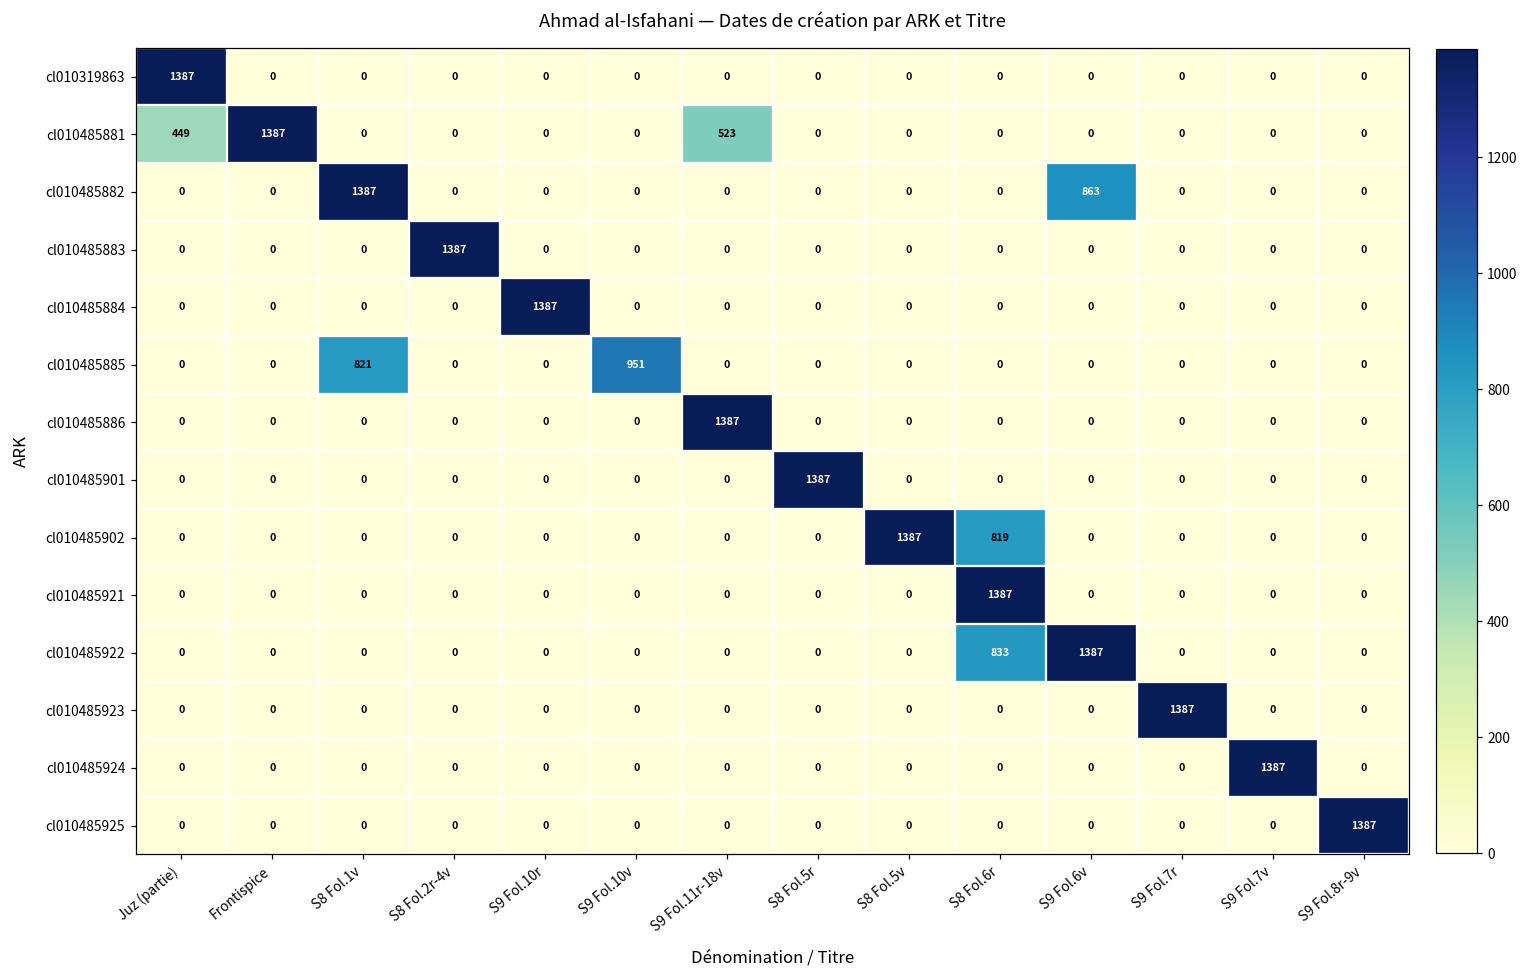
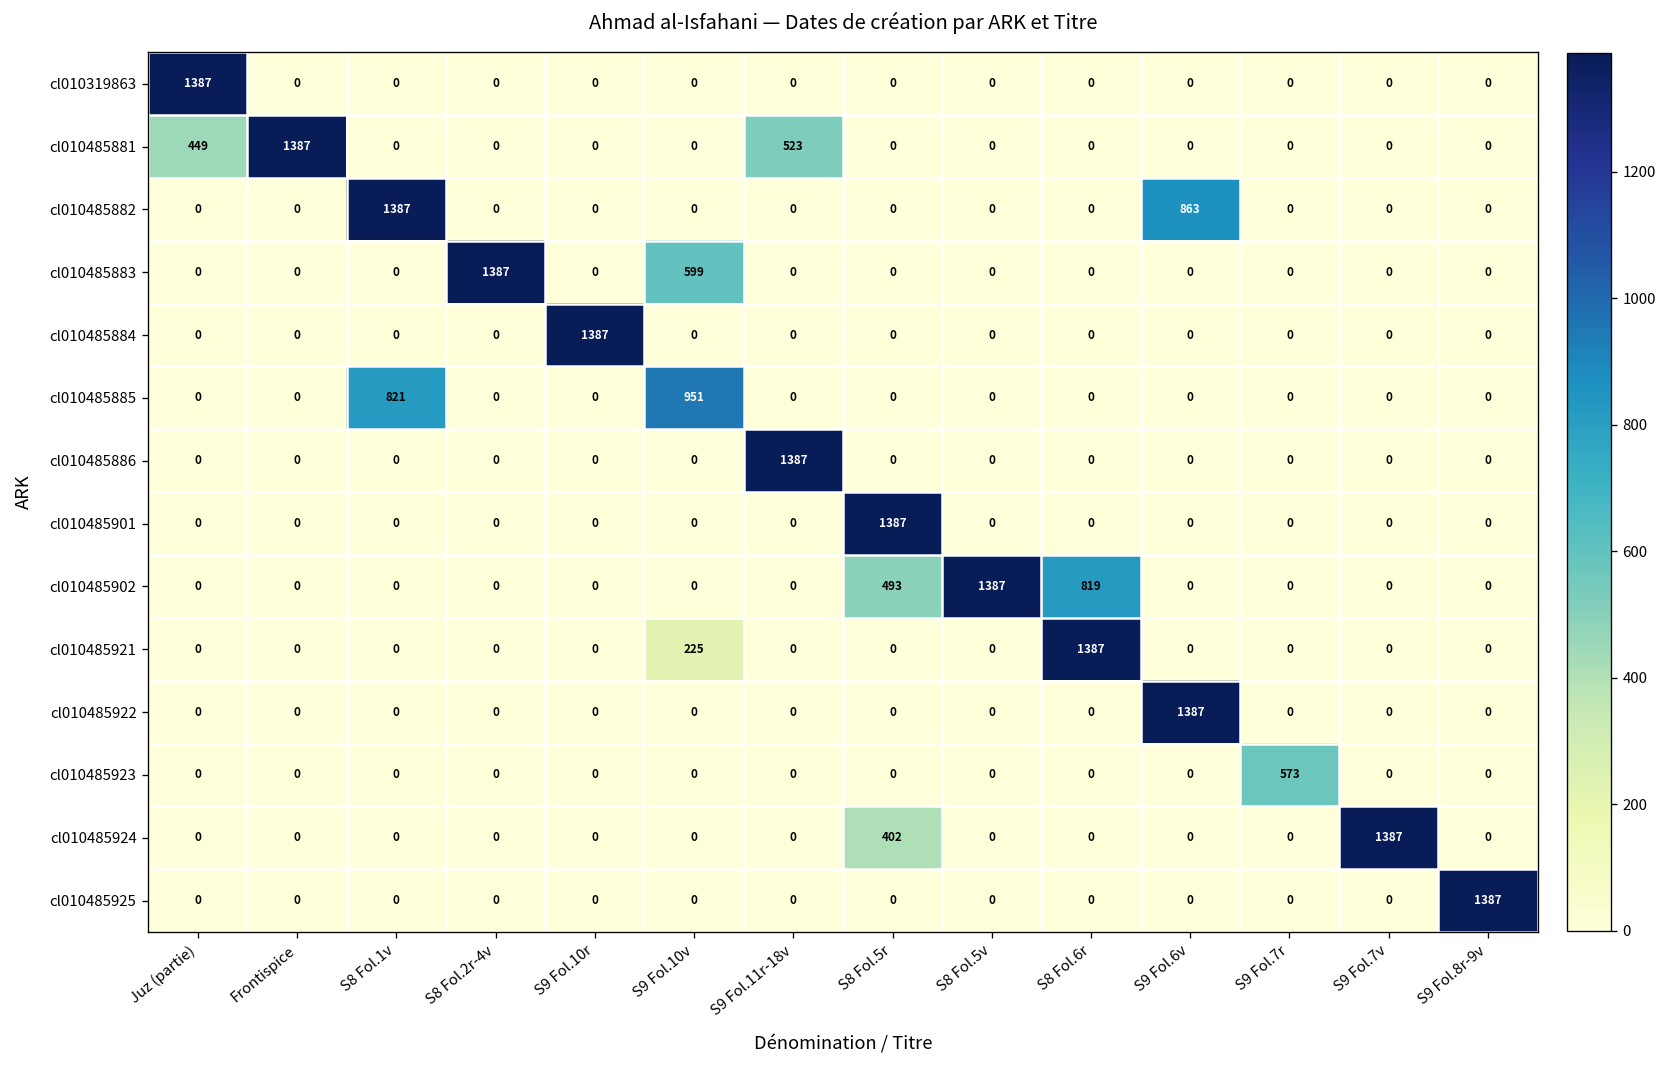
  {
    "cl010319863": {
      "Juz (partie)": 1387,
      "Frontispice": 0,
      "S8 Fol.1v": 0,
      "S8 Fol.2r-4v": 0,
      "S9 Fol.10r": 0,
      "S9 Fol.10v": 0,
      "S9 Fol.11r-18v": 0,
      "S8 Fol.5r": 0,
      "S8 Fol.5v": 0,
      "S8 Fol.6r": 0,
      "S9 Fol.6v": 0,
      "S9 Fol.7r": 0,
      "S9 Fol.7v": 0,
      "S9 Fol.8r-9v": 0
    },
    "cl010485881": {
      "Juz (partie)": 449,
      "Frontispice": 1387,
      "S8 Fol.1v": 0,
      "S8 Fol.2r-4v": 0,
      "S9 Fol.10r": 0,
      "S9 Fol.10v": 0,
      "S9 Fol.11r-18v": 523,
      "S8 Fol.5r": 0,
      "S8 Fol.5v": 0,
      "S8 Fol.6r": 0,
      "S9 Fol.6v": 0,
      "S9 Fol.7r": 0,
      "S9 Fol.7v": 0,
      "S9 Fol.8r-9v": 0
    },
    "cl010485882": {
      "Juz (partie)": 0,
      "Frontispice": 0,
      "S8 Fol.1v": 1387,
      "S8 Fol.2r-4v": 0,
      "S9 Fol.10r": 0,
      "S9 Fol.10v": 0,
      "S9 Fol.11r-18v": 0,
      "S8 Fol.5r": 0,
      "S8 Fol.5v": 0,
      "S8 Fol.6r": 0,
      "S9 Fol.6v": 863,
      "S9 Fol.7r": 0,
      "S9 Fol.7v": 0,
      "S9 Fol.8r-9v": 0
    },
    "cl010485883": {
      "Juz (partie)": 0,
      "Frontispice": 0,
      "S8 Fol.1v": 0,
      "S8 Fol.2r-4v": 1387,
      "S9 Fol.10r": 0,
-     "S9 Fol.10v": 0,
+     "S9 Fol.10v": 599,
      "S9 Fol.11r-18v": 0,
      "S8 Fol.5r": 0,
      "S8 Fol.5v": 0,
      "S8 Fol.6r": 0,
      "S9 Fol.6v": 0,
      "S9 Fol.7r": 0,
      "S9 Fol.7v": 0,
      "S9 Fol.8r-9v": 0
    },
    "cl010485884": {
      "Juz (partie)": 0,
      "Frontispice": 0,
      "S8 Fol.1v": 0,
      "S8 Fol.2r-4v": 0,
      "S9 Fol.10r": 1387,
      "S9 Fol.10v": 0,
      "S9 Fol.11r-18v": 0,
      "S8 Fol.5r": 0,
      "S8 Fol.5v": 0,
      "S8 Fol.6r": 0,
      "S9 Fol.6v": 0,
      "S9 Fol.7r": 0,
      "S9 Fol.7v": 0,
      "S9 Fol.8r-9v": 0
    },
    "cl010485885": {
      "Juz (partie)": 0,
      "Frontispice": 0,
      "S8 Fol.1v": 821,
      "S8 Fol.2r-4v": 0,
      "S9 Fol.10r": 0,
      "S9 Fol.10v": 951,
      "S9 Fol.11r-18v": 0,
      "S8 Fol.5r": 0,
      "S8 Fol.5v": 0,
      "S8 Fol.6r": 0,
      "S9 Fol.6v": 0,
      "S9 Fol.7r": 0,
      "S9 Fol.7v": 0,
      "S9 Fol.8r-9v": 0
    },
    "cl010485886": {
      "Juz (partie)": 0,
      "Frontispice": 0,
      "S8 Fol.1v": 0,
      "S8 Fol.2r-4v": 0,
      "S9 Fol.10r": 0,
      "S9 Fol.10v": 0,
      "S9 Fol.11r-18v": 1387,
      "S8 Fol.5r": 0,
      "S8 Fol.5v": 0,
      "S8 Fol.6r": 0,
      "S9 Fol.6v": 0,
      "S9 Fol.7r": 0,
      "S9 Fol.7v": 0,
      "S9 Fol.8r-9v": 0
    },
    "cl010485901": {
      "Juz (partie)": 0,
      "Frontispice": 0,
      "S8 Fol.1v": 0,
      "S8 Fol.2r-4v": 0,
      "S9 Fol.10r": 0,
      "S9 Fol.10v": 0,
      "S9 Fol.11r-18v": 0,
      "S8 Fol.5r": 1387,
      "S8 Fol.5v": 0,
      "S8 Fol.6r": 0,
      "S9 Fol.6v": 0,
      "S9 Fol.7r": 0,
      "S9 Fol.7v": 0,
      "S9 Fol.8r-9v": 0
    },
    "cl010485902": {
      "Juz (partie)": 0,
      "Frontispice": 0,
      "S8 Fol.1v": 0,
      "S8 Fol.2r-4v": 0,
      "S9 Fol.10r": 0,
      "S9 Fol.10v": 0,
      "S9 Fol.11r-18v": 0,
-     "S8 Fol.5r": 0,
+     "S8 Fol.5r": 493,
      "S8 Fol.5v": 1387,
      "S8 Fol.6r": 819,
      "S9 Fol.6v": 0,
      "S9 Fol.7r": 0,
      "S9 Fol.7v": 0,
      "S9 Fol.8r-9v": 0
    },
    "cl010485921": {
      "Juz (partie)": 0,
      "Frontispice": 0,
      "S8 Fol.1v": 0,
      "S8 Fol.2r-4v": 0,
      "S9 Fol.10r": 0,
-     "S9 Fol.10v": 0,
+     "S9 Fol.10v": 225,
      "S9 Fol.11r-18v": 0,
      "S8 Fol.5r": 0,
      "S8 Fol.5v": 0,
      "S8 Fol.6r": 1387,
      "S9 Fol.6v": 0,
      "S9 Fol.7r": 0,
      "S9 Fol.7v": 0,
      "S9 Fol.8r-9v": 0
    },
    "cl010485922": {
      "Juz (partie)": 0,
      "Frontispice": 0,
      "S8 Fol.1v": 0,
      "S8 Fol.2r-4v": 0,
      "S9 Fol.10r": 0,
      "S9 Fol.10v": 0,
      "S9 Fol.11r-18v": 0,
      "S8 Fol.5r": 0,
      "S8 Fol.5v": 0,
-     "S8 Fol.6r": 833,
+     "S8 Fol.6r": 0,
      "S9 Fol.6v": 1387,
      "S9 Fol.7r": 0,
      "S9 Fol.7v": 0,
      "S9 Fol.8r-9v": 0
    },
    "cl010485923": {
      "Juz (partie)": 0,
      "Frontispice": 0,
      "S8 Fol.1v": 0,
      "S8 Fol.2r-4v": 0,
      "S9 Fol.10r": 0,
      "S9 Fol.10v": 0,
      "S9 Fol.11r-18v": 0,
      "S8 Fol.5r": 0,
      "S8 Fol.5v": 0,
      "S8 Fol.6r": 0,
      "S9 Fol.6v": 0,
-     "S9 Fol.7r": 1387,
+     "S9 Fol.7r": 573,
      "S9 Fol.7v": 0,
      "S9 Fol.8r-9v": 0
    },
    "cl010485924": {
      "Juz (partie)": 0,
      "Frontispice": 0,
      "S8 Fol.1v": 0,
      "S8 Fol.2r-4v": 0,
      "S9 Fol.10r": 0,
      "S9 Fol.10v": 0,
      "S9 Fol.11r-18v": 0,
-     "S8 Fol.5r": 0,
+     "S8 Fol.5r": 402,
      "S8 Fol.5v": 0,
      "S8 Fol.6r": 0,
      "S9 Fol.6v": 0,
      "S9 Fol.7r": 0,
      "S9 Fol.7v": 1387,
      "S9 Fol.8r-9v": 0
    },
    "cl010485925": {
      "Juz (partie)": 0,
      "Frontispice": 0,
      "S8 Fol.1v": 0,
      "S8 Fol.2r-4v": 0,
      "S9 Fol.10r": 0,
      "S9 Fol.10v": 0,
      "S9 Fol.11r-18v": 0,
      "S8 Fol.5r": 0,
      "S8 Fol.5v": 0,
      "S8 Fol.6r": 0,
      "S9 Fol.6v": 0,
      "S9 Fol.7r": 0,
      "S9 Fol.7v": 0,
      "S9 Fol.8r-9v": 1387
    }
  }
